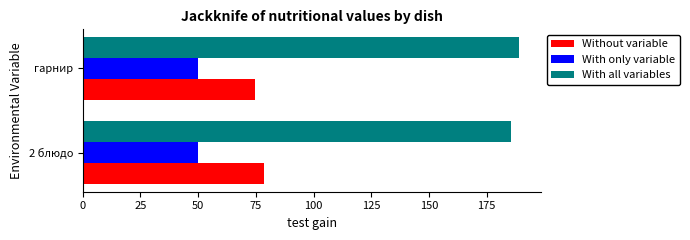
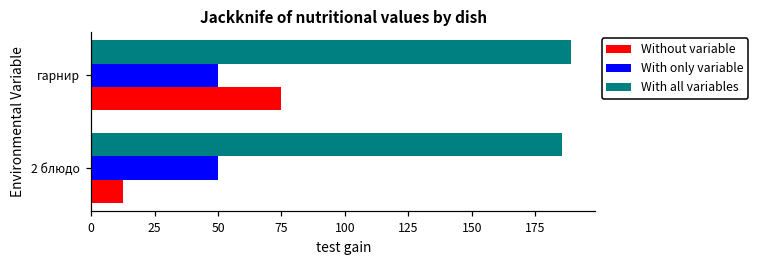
  {
    "Without variable": {
      "гарнир": 75,
-     "2 блюдо": 79
+     "2 блюдо": 13
    },
    "With only variable": {
      "гарнир": 50,
      "2 блюдо": 50
    },
    "With all variables": {
      "гарнир": 189,
      "2 блюдо": 186
    }
  }
